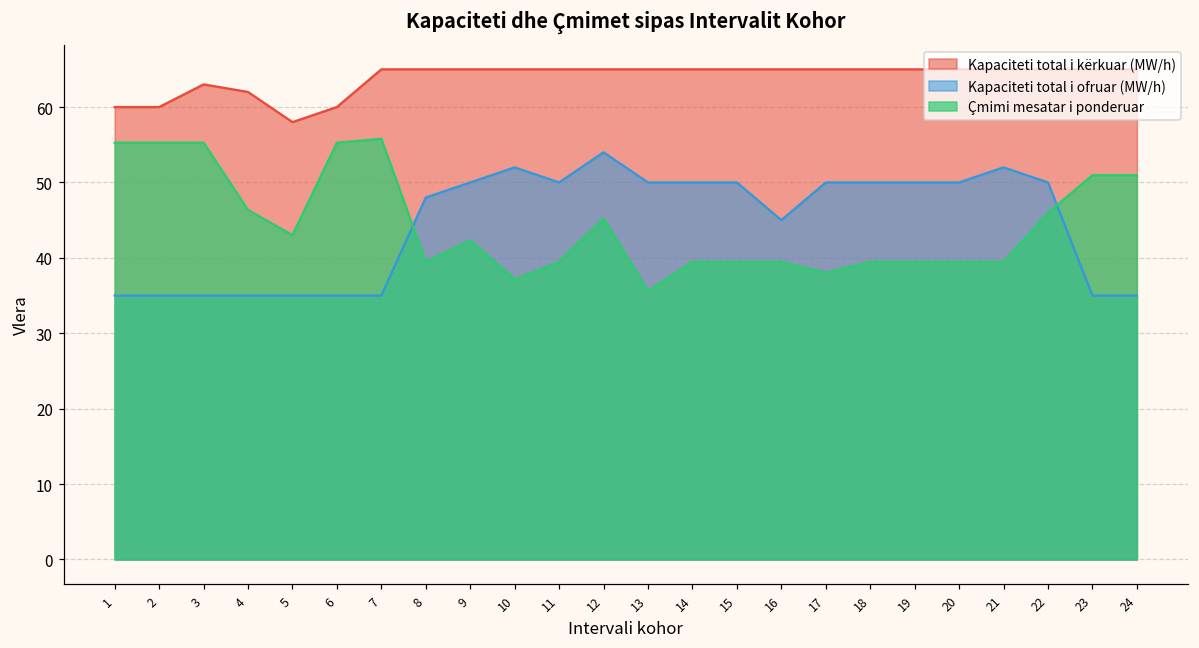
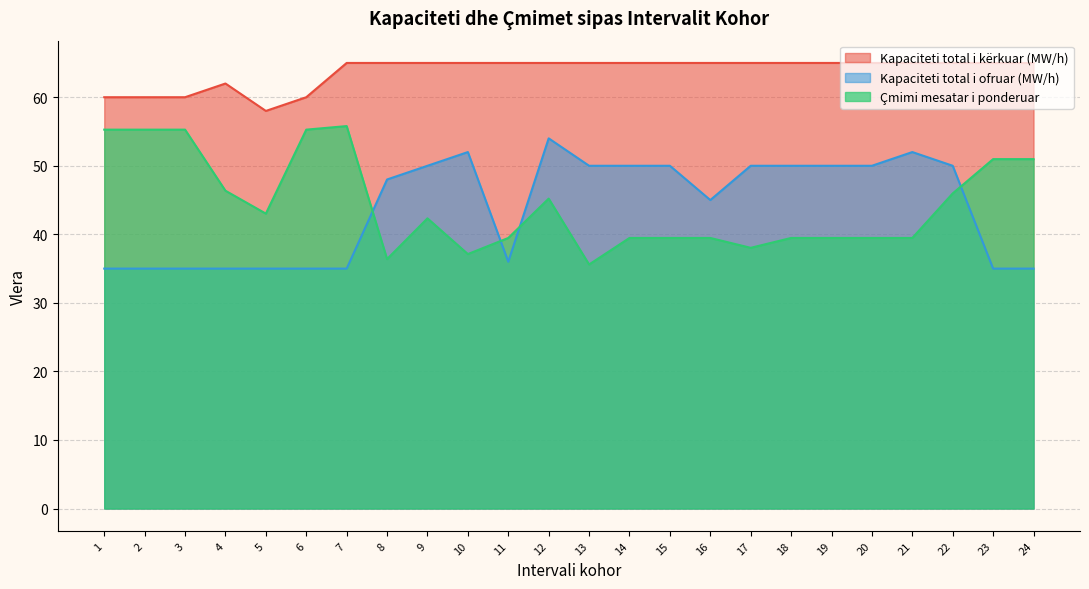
  {
    "Kapaciteti total i kërkuar (MW/h)": {
      "1": 60,
      "2": 60,
-     "3": 63,
+     "3": 60,
      "4": 62,
      "5": 58,
      "6": 60,
      "7": 65,
      "8": 65,
      "9": 65,
      "10": 65,
      "11": 65,
      "12": 65,
      "13": 65,
      "14": 65,
      "15": 65,
      "16": 65,
      "17": 65,
      "18": 65,
      "19": 65
    },
    "Kapaciteti total i ofruar (MW/h)": {
      "1": 35,
      "2": 35,
      "3": 35,
      "4": 35,
      "5": 35,
      "6": 35,
      "7": 35,
      "8": 48,
      "9": 50,
      "10": 52,
-     "11": 50,
+     "11": 36,
      "12": 54,
      "13": 50,
      "14": 50,
      "15": 50,
      "16": 45,
      "17": 50,
      "18": 50,
      "19": 50,
      "20": 50,
      "21": 52,
      "22": 50,
      "23": 35,
      "24": 35
    },
    "Çmimi mesatar i ponderuar": {
      "1": 55,
      "2": 55,
      "3": 55,
      "4": 46,
      "5": 43,
      "6": 55,
      "7": 56,
-     "8": 39,
+     "8": 36,
      "9": 42,
      "10": 37,
      "11": 39,
      "12": 45,
      "13": 36,
      "14": 39,
      "15": 39,
      "16": 39,
      "17": 38,
      "18": 39,
      "19": 39,
      "20": 39,
      "21": 39,
      "22": 46,
      "23": 51,
      "24": 51
    }
  }
